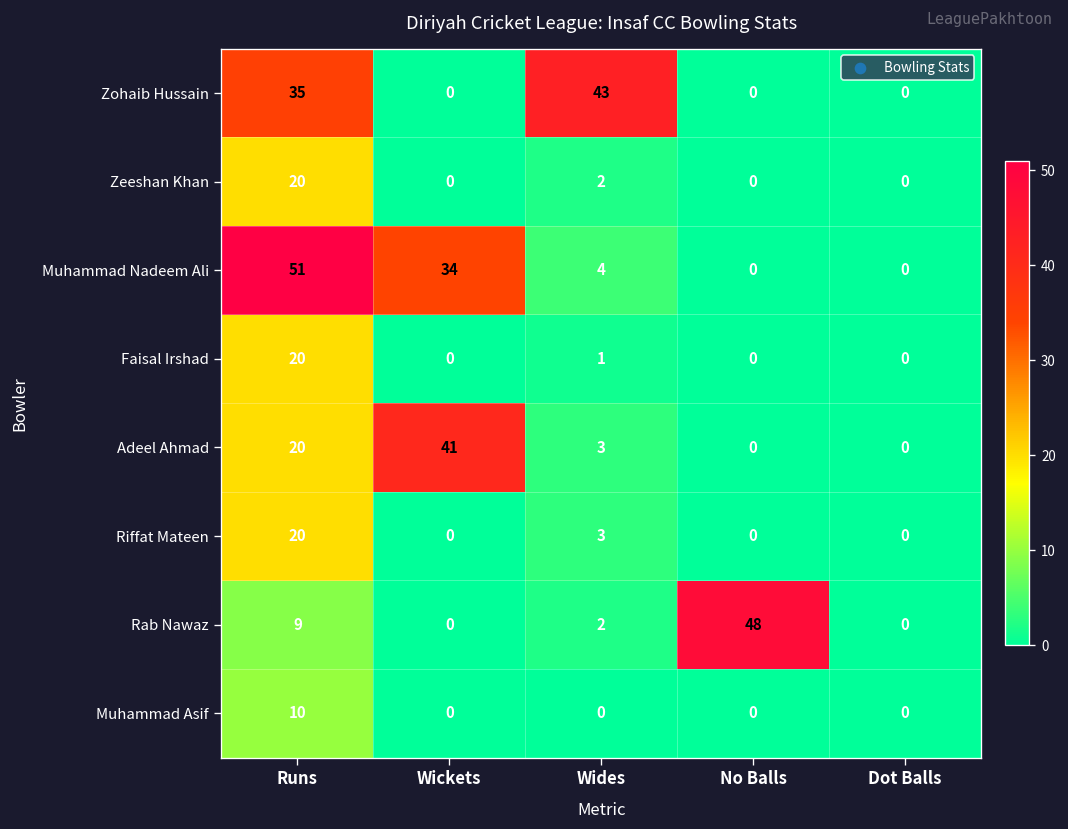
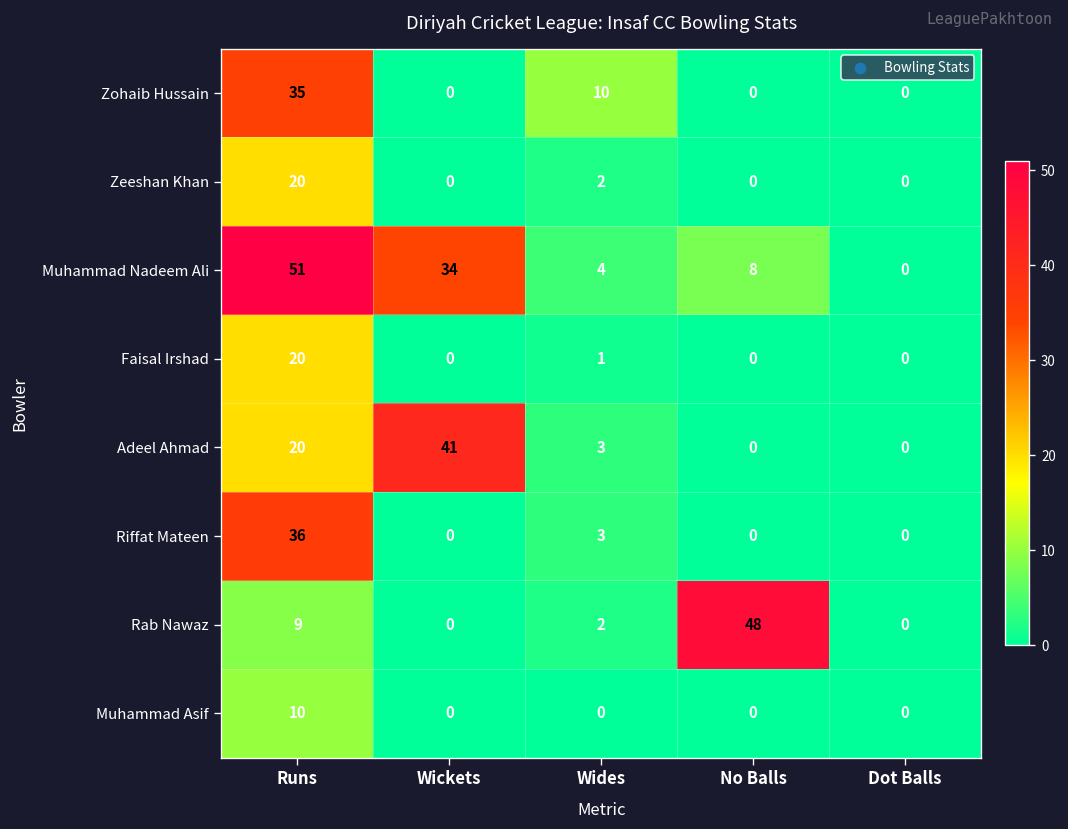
  {
    "Zohaib Hussain": {
      "Runs": 35,
      "Wickets": 0,
-     "Wides": 43,
+     "Wides": 10,
      "No Balls": 0,
      "Dot Balls": 0
    },
    "Zeeshan Khan": {
      "Runs": 20,
      "Wickets": 0,
      "Wides": 2,
      "No Balls": 0,
      "Dot Balls": 0
    },
    "Muhammad Nadeem Ali": {
      "Runs": 51,
      "Wickets": 34,
      "Wides": 4,
-     "No Balls": 0,
+     "No Balls": 8,
      "Dot Balls": 0
    },
    "Faisal Irshad": {
      "Runs": 20,
      "Wickets": 0,
      "Wides": 1,
      "No Balls": 0,
      "Dot Balls": 0
    },
    "Adeel Ahmad": {
      "Runs": 20,
      "Wickets": 41,
      "Wides": 3,
      "No Balls": 0,
      "Dot Balls": 0
    },
    "Riffat Mateen": {
-     "Runs": 20,
+     "Runs": 36,
      "Wickets": 0,
      "Wides": 3,
      "No Balls": 0,
      "Dot Balls": 0
    },
    "Rab Nawaz": {
      "Runs": 9,
      "Wickets": 0,
      "Wides": 2,
      "No Balls": 48,
      "Dot Balls": 0
    },
    "Muhammad Asif": {
      "Runs": 10,
      "Wickets": 0,
      "Wides": 0,
      "No Balls": 0,
      "Dot Balls": 0
    }
  }
